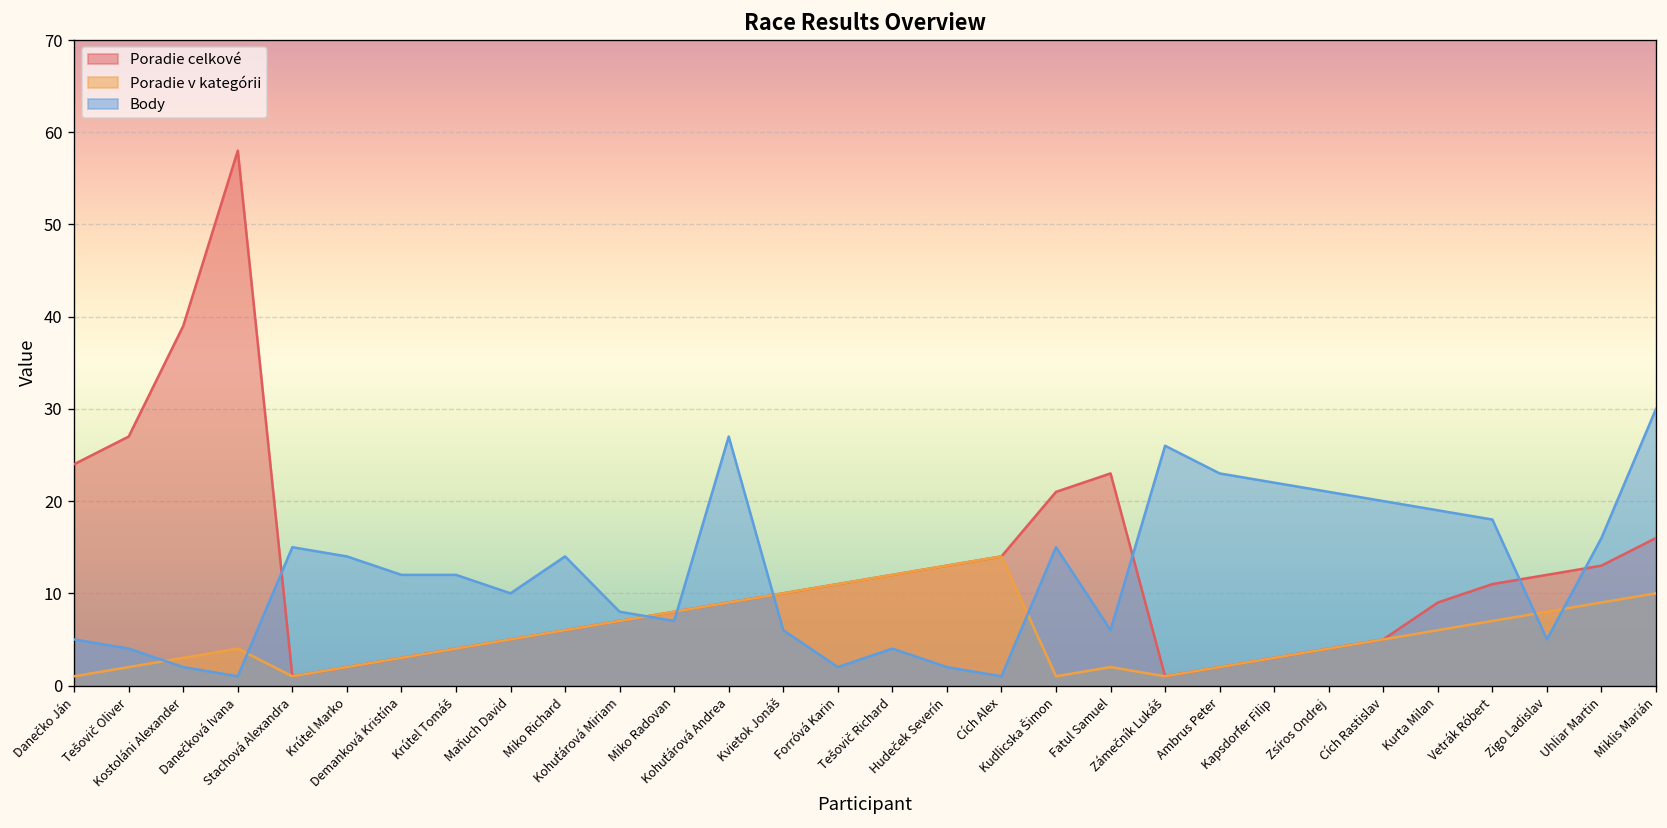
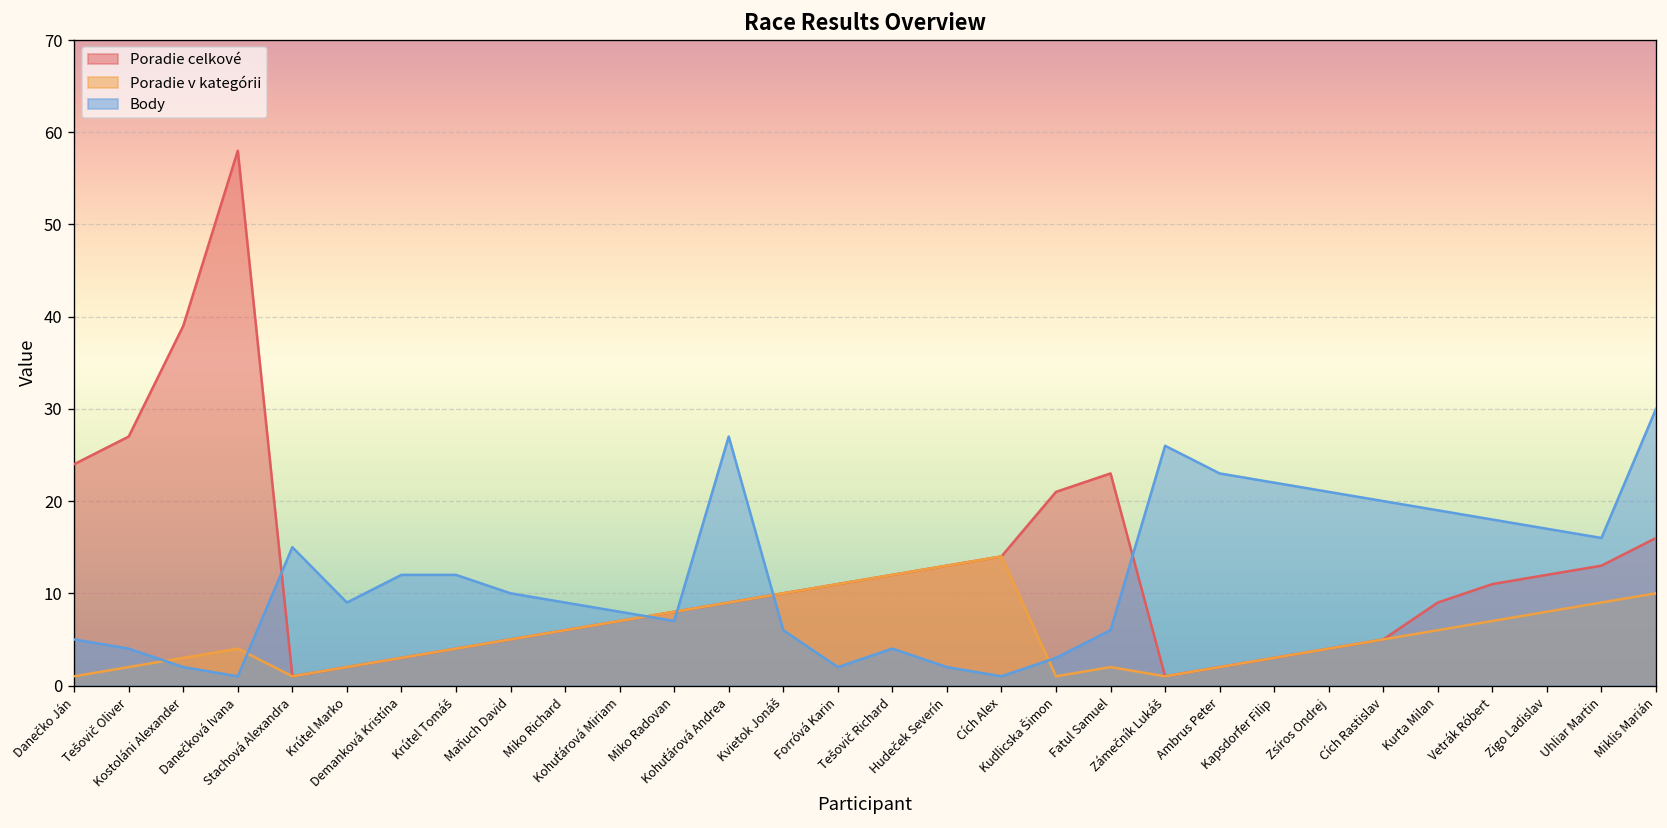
  {
    "Body": {
      "Danečko Ján": 5,
      "Tešovič Oliver": 4,
      "Kostoláni Alexander": 2,
      "Danečková Ivana": 1,
      "Stachová Alexandra": 15,
-     "Krútel Marko": 14,
+     "Krútel Marko": 9,
      "Demanková Kristína": 12,
      "Krútel Tomáš": 12,
      "Maňuch David": 10,
-     "Miko Richard": 14,
+     "Miko Richard": 9,
      "Kohuťárová Miriam": 8,
      "Miko Radovan": 7,
      "Kohuťárová Andrea": 27,
      "Kvietok Jonáš": 6,
      "Forróvá Karin": 2,
      "Tešovič Richard": 4,
      "Hudeček Severín": 2,
      "Cích Alex": 1,
-     "Kudlicska Šimon": 15,
+     "Kudlicska Šimon": 3,
      "Fatul Samuel": 6,
      "Zámečník Lukáš": 26,
      "Ambrus Peter": 23,
      "Kapsdorfer Filip": 22,
      "Zsíros Ondrej": 21,
      "Cích Rastislav": 20,
      "Kurta Milan": 19,
      "Vetrák Róbert": 18,
-     "Zigo Ladislav": 5,
+     "Zigo Ladislav": 17,
      "Uhliar Martin": 16,
      "Miklis Marián": 30
    }
  }
